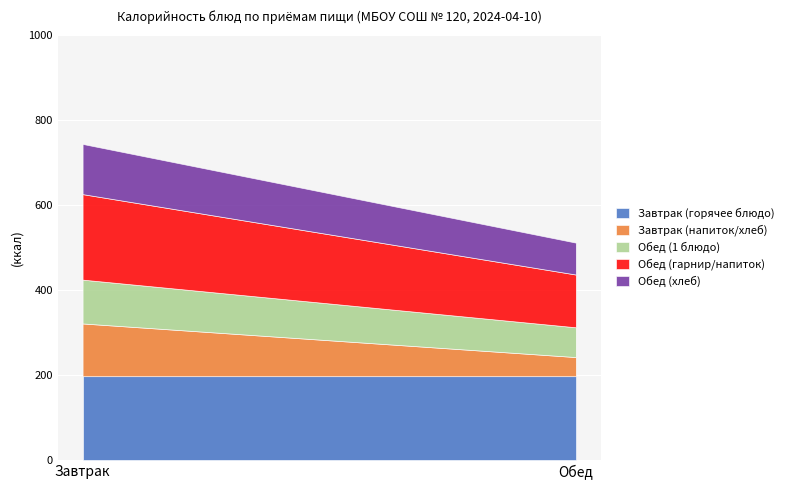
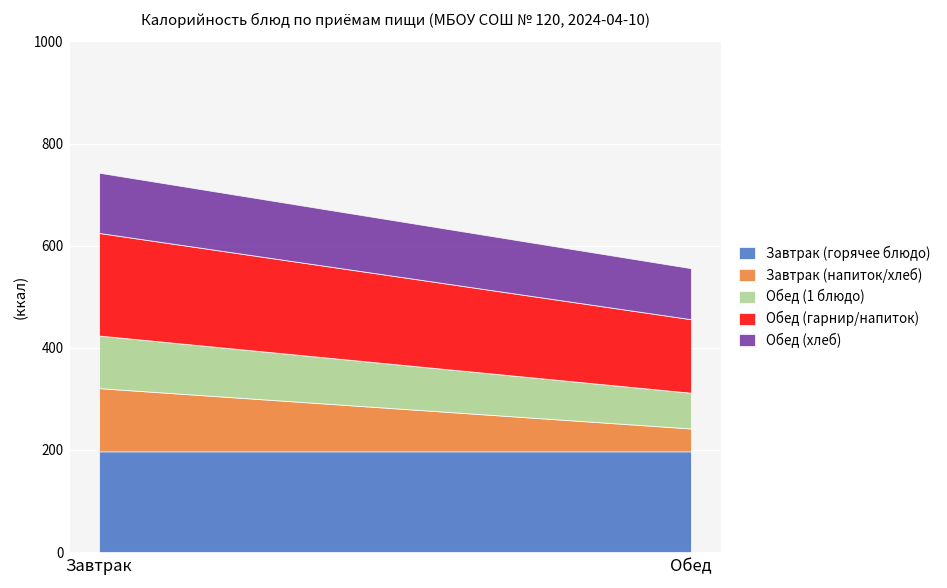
  {
    "Завтрак (горячее блюдо)": {
      "Завтрак": 200,
      "Обед": 200
    },
    "Завтрак (напиток/хлеб)": {
      "Завтрак": 120,
      "Обед": 50
    },
    "Обед (1 блюдо)": {
      "Завтрак": 100,
      "Обед": 70
    },
    "Обед (гарнир/напиток)": {
      "Завтрак": 200,
-     "Обед": 120
+     "Обед": 140
    },
    "Обед (хлеб)": {
      "Завтрак": 120,
-     "Обед": 80
+     "Обед": 100
    }
  }
